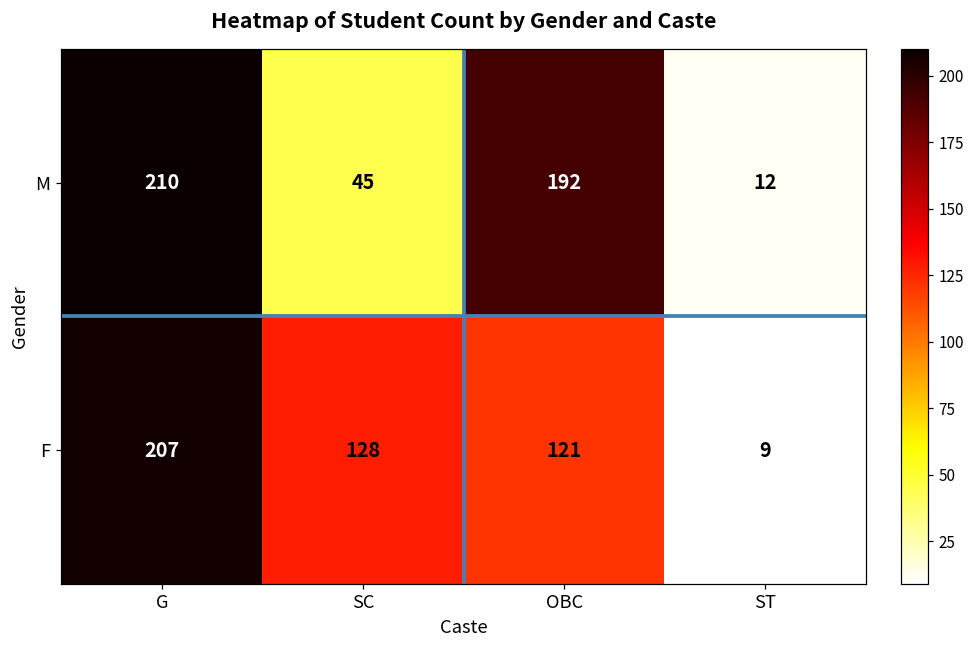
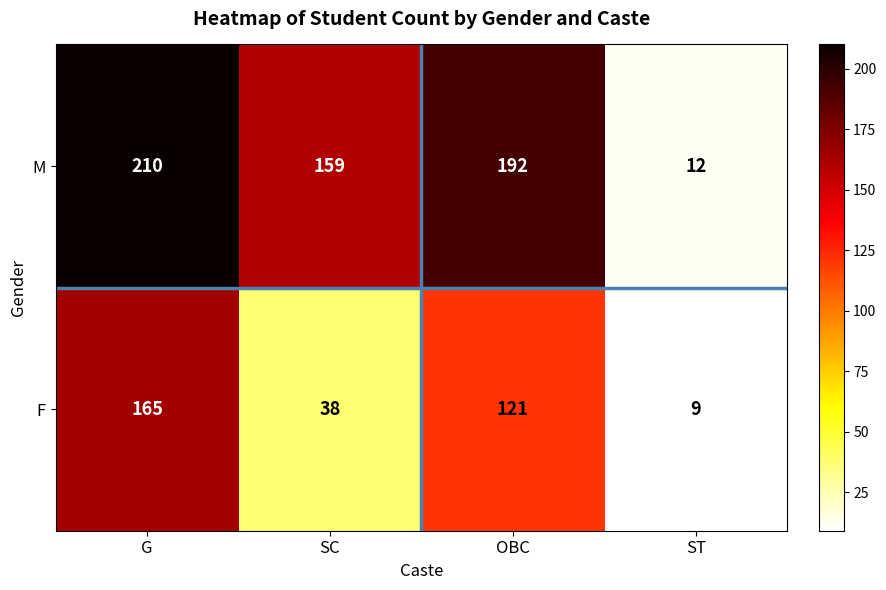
  {
    "M": {
      "G": 210,
-     "SC": 45,
+     "SC": 159,
      "OBC": 192,
      "ST": 12
    },
    "F": {
-     "G": 207,
-     "SC": 128,
+     "G": 165,
+     "SC": 38,
      "OBC": 121,
      "ST": 9
    }
  }
